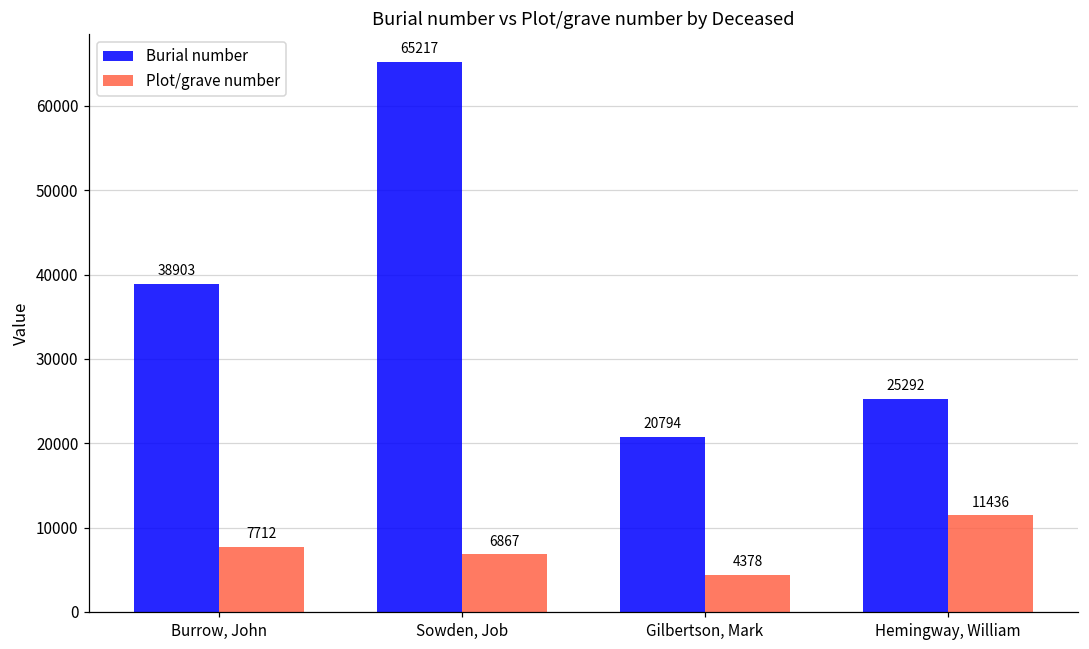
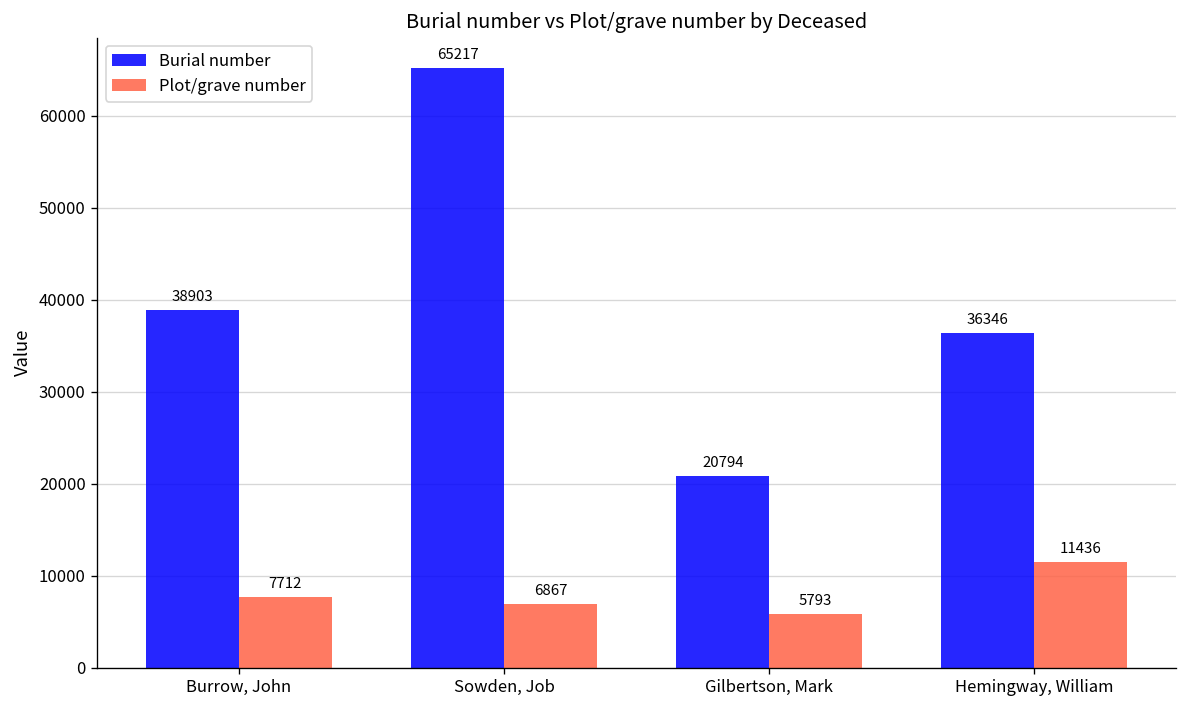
  {
    "Burial number": {
      "Burrow, John": 38903,
      "Sowden, Job": 65217,
      "Gilbertson, Mark": 20794,
-     "Hemingway, William": 25292
+     "Hemingway, William": 36346
    },
    "Plot/grave number": {
      "Burrow, John": 7712,
      "Sowden, Job": 6867,
-     "Gilbertson, Mark": 4378,
+     "Gilbertson, Mark": 5793,
      "Hemingway, William": 11436
    }
  }
